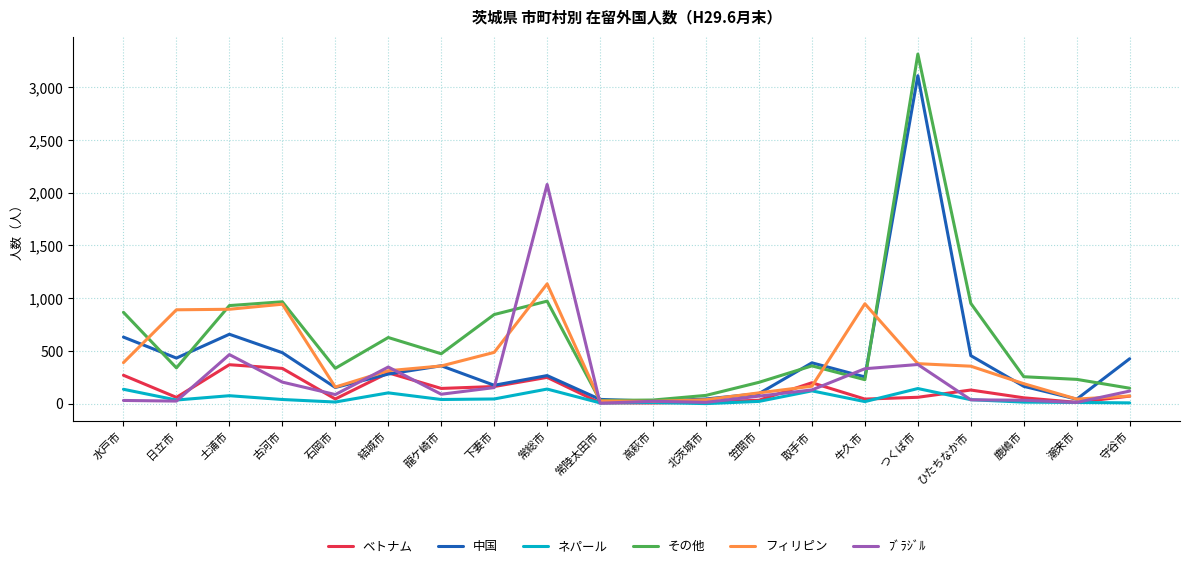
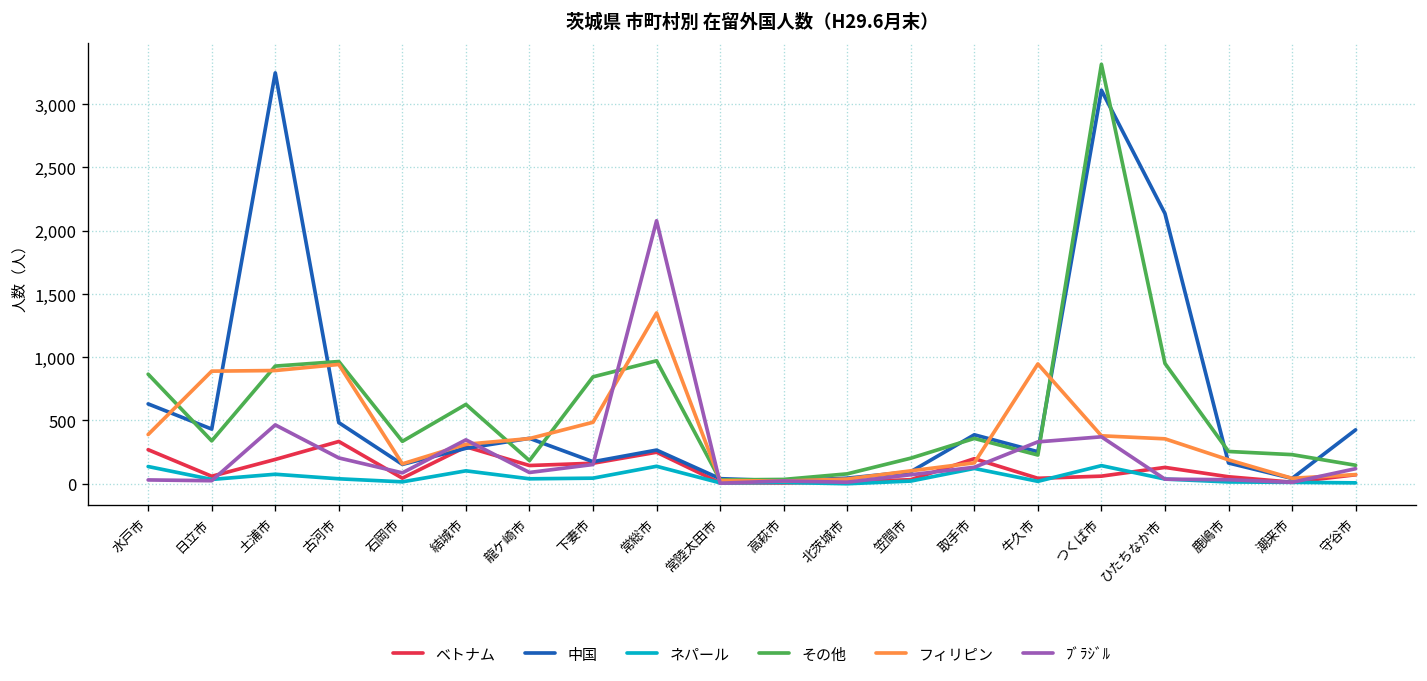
  {
    "ベトナム": {
      "水戸市": "270",
      "日立市": "60",
-     "土浦市": "370",
+     "土浦市": "190",
      "古河市": "330",
      "石岡市": "40",
      "龍ケ崎市": "140",
      "取手市": "200",
      "つくば市": "60",
      "ひたちなか市": "130"
    },
    "中国": {
      "水戸市": "630",
      "日立市": "430",
-     "土浦市": "660",
+     "土浦市": "3,250",
      "古河市": "480",
      "取手市": "390",
      "牛久市": "250",
      "つくば市": "3,110",
-     "ひたちなか市": "460",
+     "ひたちなか市": "2,140",
      "鹿嶋市": "160",
      "守谷市": "430"
    },
    "ネパール": {
      "水戸市": "140",
      "土浦市": "80",
      "古河市": "40",
      "石岡市": "20",
      "結城市": "100",
      "龍ケ崎市": "40",
      "下妻市": "40",
      "常総市": "140",
      "つくば市": "140",
      "守谷市": "10"
    },
    "その他": {
      "水戸市": "870",
      "日立市": "340",
      "土浦市": "930",
      "石岡市": "340",
      "結城市": "630",
-     "龍ケ崎市": "470",
+     "龍ケ崎市": "180",
      "下妻市": "850",
      "常総市": "970",
      "北茨城市": "80",
      "笠間市": "200",
      "取手市": "360",
      "牛久市": "230",
      "つくば市": "3,320",
      "ひたちなか市": "950",
      "鹿嶋市": "260",
      "潮来市": "230",
      "守谷市": "150"
    },
    "フィリピン": {
      "水戸市": "390",
      "日立市": "890",
      "土浦市": "900",
      "下妻市": "490",
-     "常総市": "1,140",
+     "常総市": "1,350",
      "取手市": "170",
      "牛久市": "950",
      "ひたちなか市": "360",
      "鹿嶋市": "190"
    },
    "ﾌﾞﾗｼﾞﾙ": {
      "水戸市": "30",
      "土浦市": "470",
      "古河市": "200",
      "石岡市": "90",
      "結城市": "350",
      "龍ケ崎市": "90",
      "常総市": "2,080",
      "牛久市": "330",
      "守谷市": "120"
    }
  }
